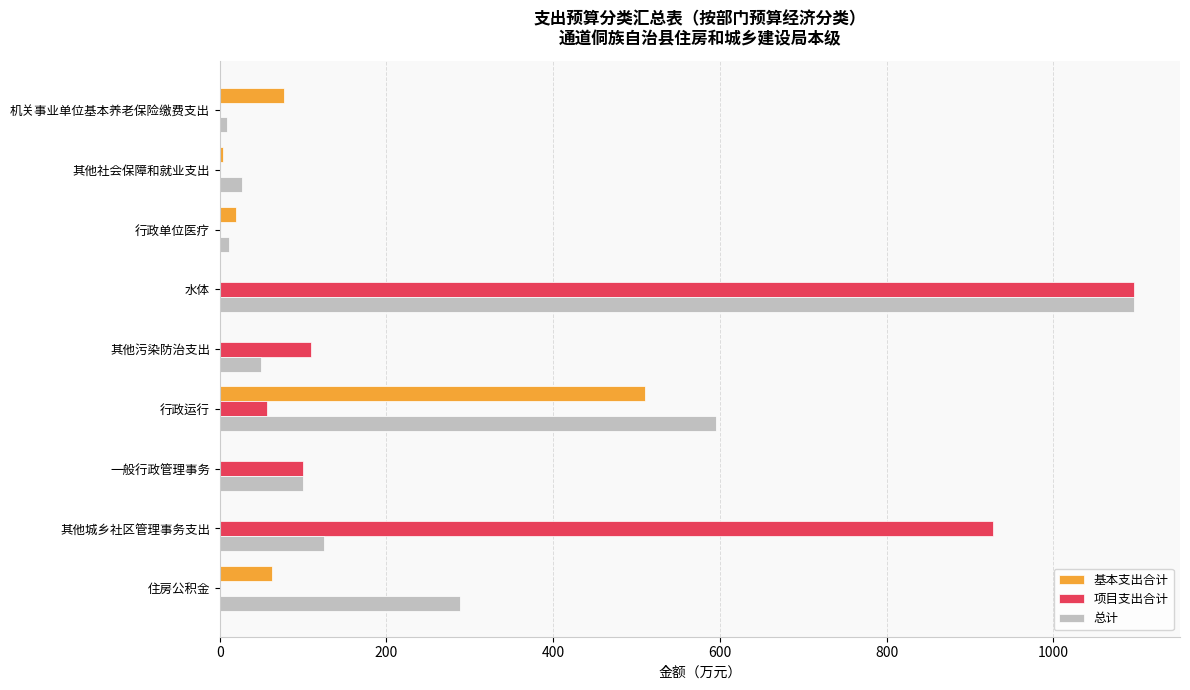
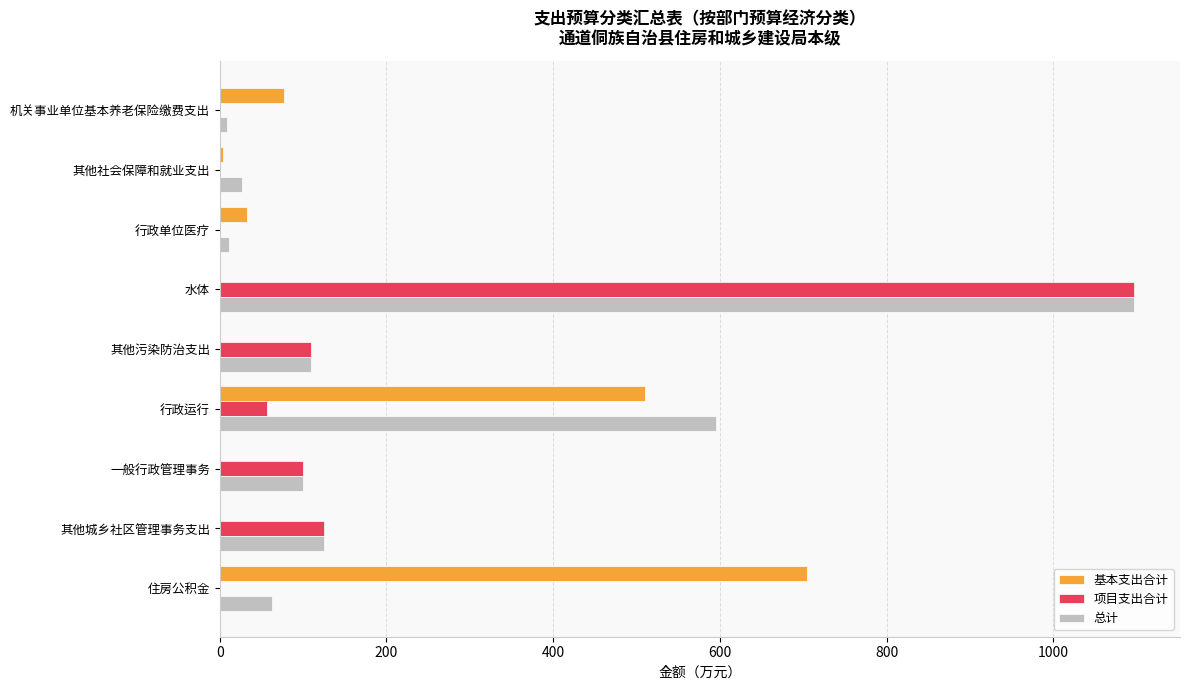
  {
    "基本支出合计": {
      "机关事业单位基本养老保险缴费支出": 80,
      "其他社会保障和就业支出": 0,
-     "行政单位医疗": 20,
+     "行政单位医疗": 30,
      "水体": 0,
      "其他污染防治支出": 0,
      "行政运行": 510,
      "一般行政管理事务": 0,
      "其他城乡社区管理事务支出": 0,
-     "住房公积金": 60
+     "住房公积金": 700
    },
    "项目支出合计": {
      "机关事业单位基本养老保险缴费支出": 0,
      "其他社会保障和就业支出": 0,
      "行政单位医疗": 0,
      "水体": 1100,
      "其他污染防治支出": 110,
      "行政运行": 60,
      "一般行政管理事务": 100,
-     "其他城乡社区管理事务支出": 930,
+     "其他城乡社区管理事务支出": 130,
      "住房公积金": 0
    },
    "总计": {
      "机关事业单位基本养老保险缴费支出": 10,
      "其他社会保障和就业支出": 30,
      "行政单位医疗": 10,
      "水体": 1100,
-     "其他污染防治支出": 50,
+     "其他污染防治支出": 110,
      "行政运行": 590,
      "一般行政管理事务": 100,
      "其他城乡社区管理事务支出": 130,
-     "住房公积金": 290
+     "住房公积金": 60
    }
  }
